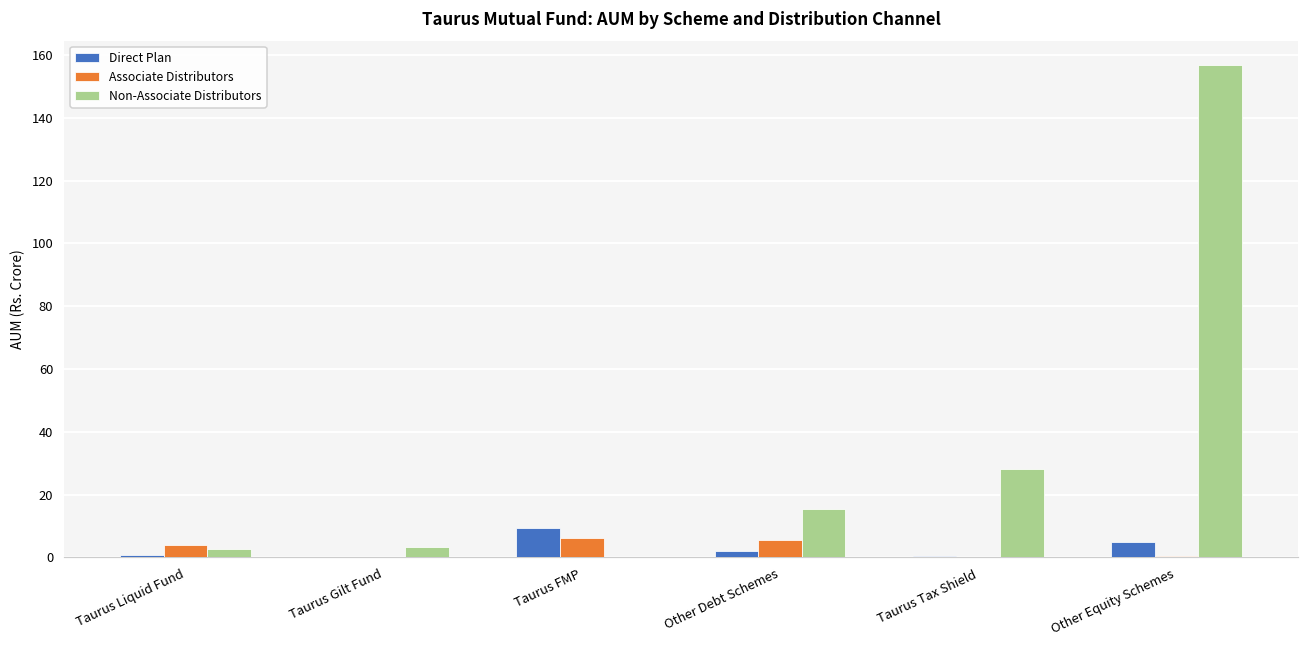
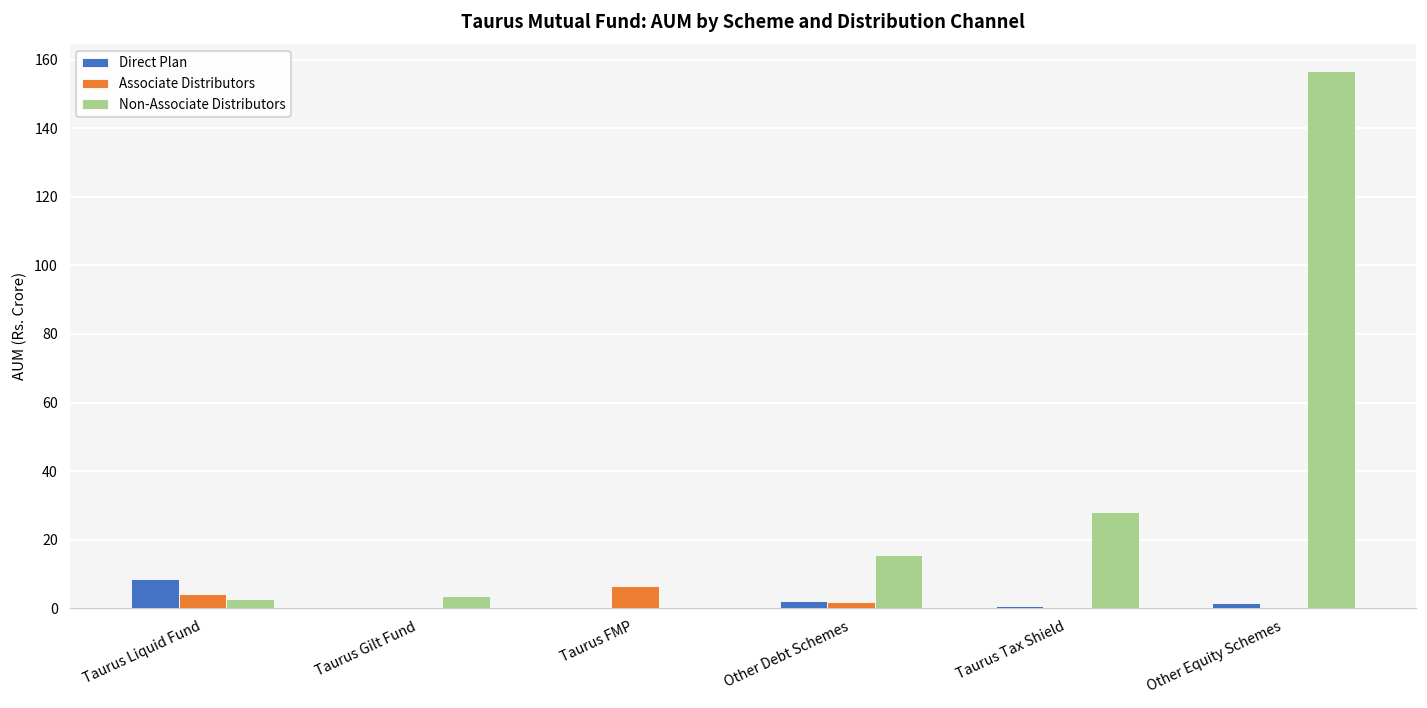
  {
    "Direct Plan": {
-     "Taurus Liquid Fund": 1,
+     "Taurus Liquid Fund": 8,
      "Taurus Gilt Fund": 0,
-     "Taurus FMP": 10,
+     "Taurus FMP": 0,
      "Other Debt Schemes": 2,
-     "Other Equity Schemes": 5
+     "Other Equity Schemes": 1
    },
    "Associate Distributors": {
      "Taurus Liquid Fund": 4,
      "Taurus Gilt Fund": 0,
      "Taurus FMP": 6,
-     "Other Debt Schemes": 6
+     "Other Debt Schemes": 2
    },
    "Non-Associate Distributors": {
      "Taurus Liquid Fund": 3,
      "Taurus Gilt Fund": 3,
      "Taurus FMP": 0,
      "Other Debt Schemes": 15,
      "Taurus Tax Shield": 28,
      "Other Equity Schemes": 157
    }
  }
